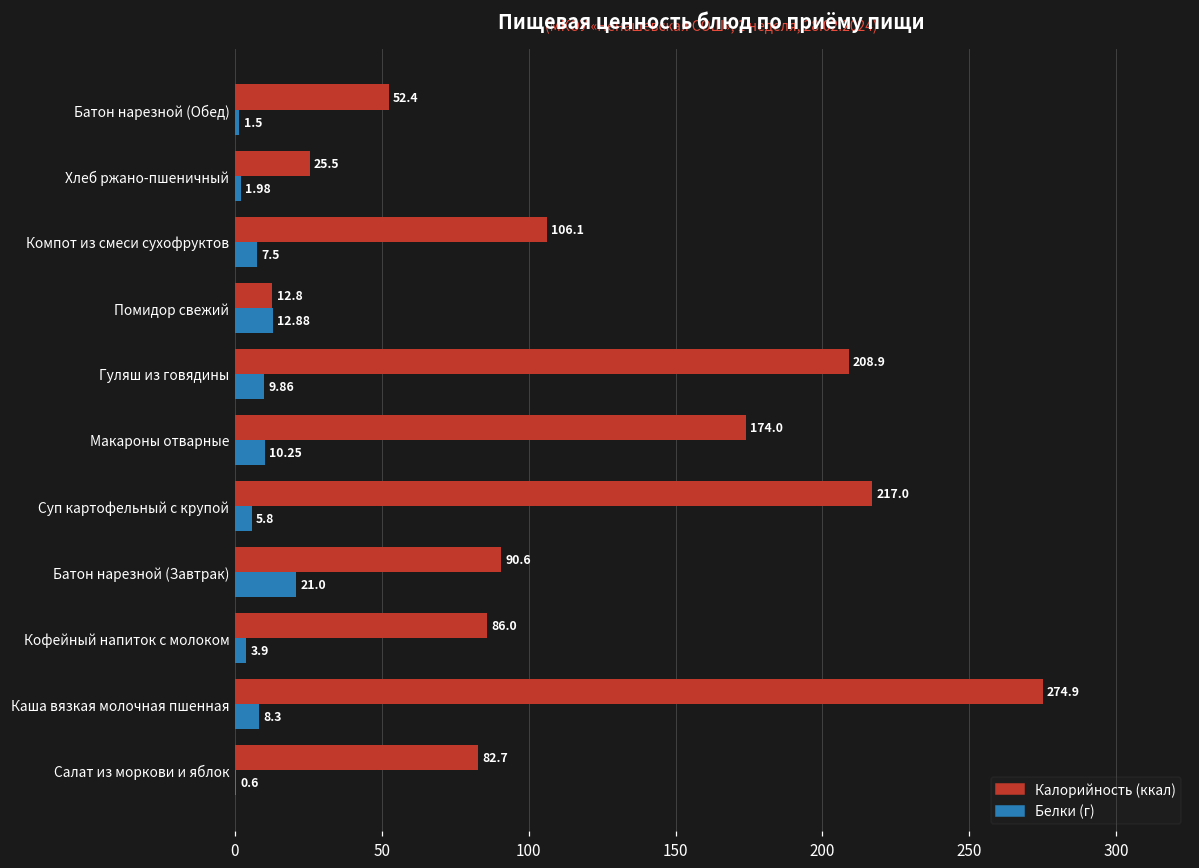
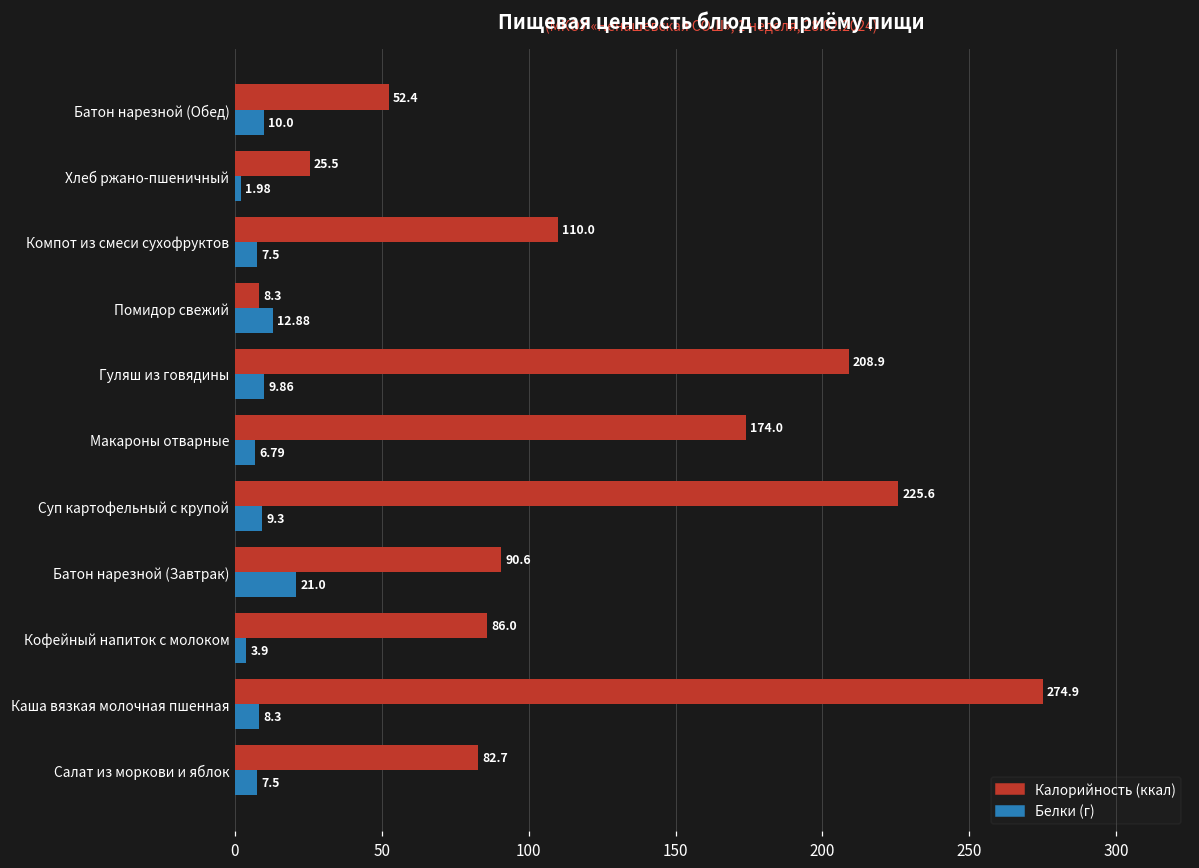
  {
    "Калорийность (ккал)": {
      "Батон нарезной (Обед)": 52.4,
      "Хлеб ржано-пшеничный": 25.5,
-     "Компот из смеси сухофруктов": 106.1,
-     "Помидор свежий": 12.8,
+     "Компот из смеси сухофруктов": 110.0,
+     "Помидор свежий": 8.3,
      "Гуляш из говядины": 208.9,
      "Макароны отварные": 174.0,
-     "Суп картофельный с крупой": 217.0,
+     "Суп картофельный с крупой": 225.6,
      "Батон нарезной (Завтрак)": 90.6,
      "Кофейный напиток с молоком": 86.0,
      "Каша вязкая молочная пшенная": 274.9,
      "Салат из моркови и яблок": 82.7
    },
    "Белки (г)": {
-     "Батон нарезной (Обед)": 1.5,
+     "Батон нарезной (Обед)": 10.0,
      "Хлеб ржано-пшеничный": 1.98,
      "Компот из смеси сухофруктов": 7.5,
      "Помидор свежий": 12.88,
      "Гуляш из говядины": 9.86,
-     "Макароны отварные": 10.25,
-     "Суп картофельный с крупой": 5.8,
+     "Макароны отварные": 6.79,
+     "Суп картофельный с крупой": 9.3,
      "Батон нарезной (Завтрак)": 21.0,
      "Кофейный напиток с молоком": 3.9,
      "Каша вязкая молочная пшенная": 8.3,
-     "Салат из моркови и яблок": 0.6
+     "Салат из моркови и яблок": 7.5
    }
  }
